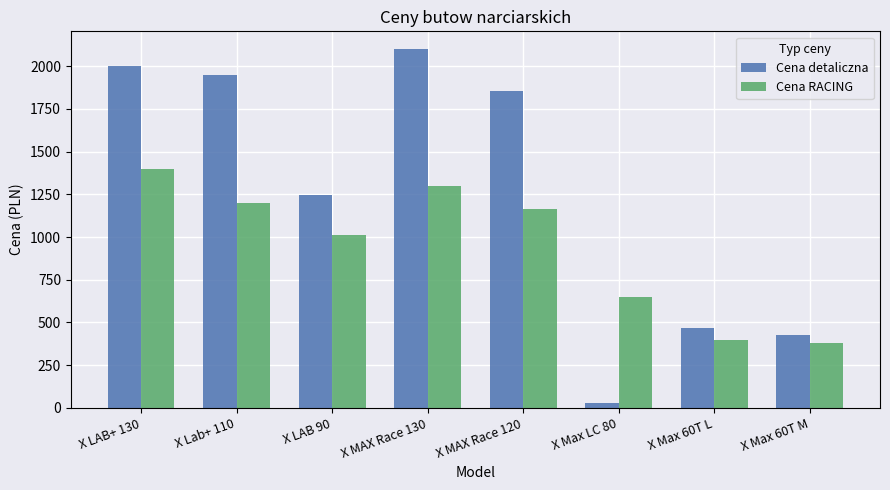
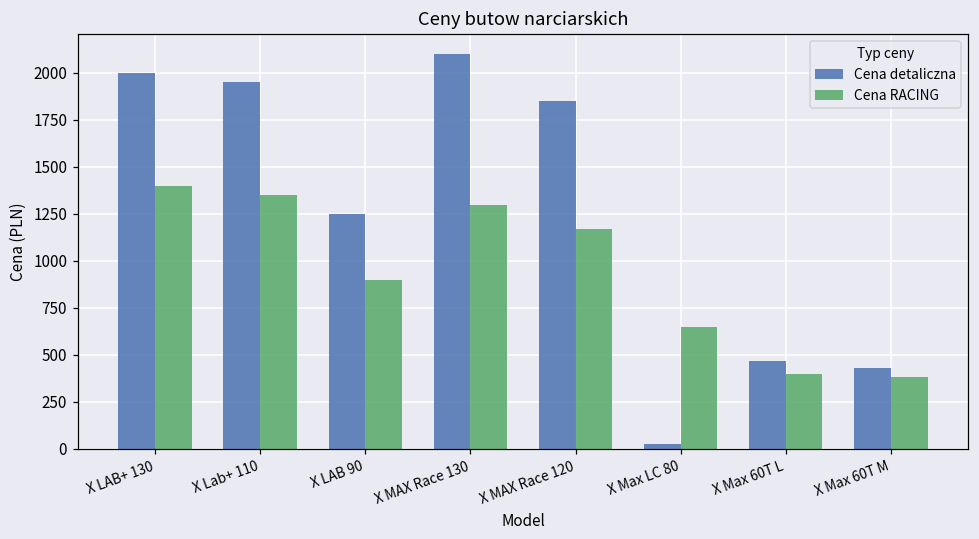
  {
    "Cena detaliczna": {
      "X LAB+ 130": 2000,
      "X Lab+ 110": 1950,
      "X LAB 90": 1250,
      "X MAX Race 130": 2100,
      "X MAX Race 120": 1850,
      "X Max LC 80": 30,
      "X Max 60T L": 470,
      "X Max 60T M": 430
    },
    "Cena RACING": {
      "X LAB+ 130": 1400,
-     "X Lab+ 110": 1200,
-     "X LAB 90": 1010,
+     "X Lab+ 110": 1350,
+     "X LAB 90": 900,
      "X MAX Race 130": 1300,
      "X MAX Race 120": 1170,
      "X Max LC 80": 650,
      "X Max 60T L": 400,
      "X Max 60T M": 380
    }
  }
